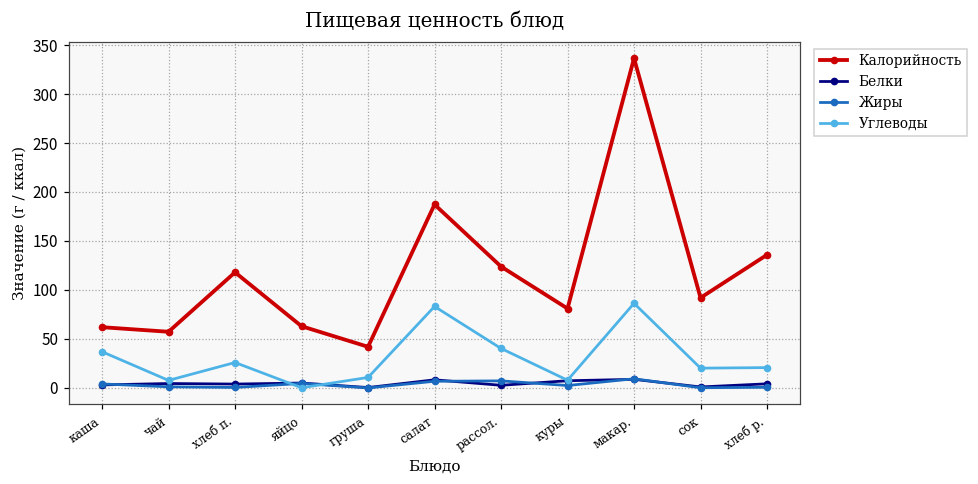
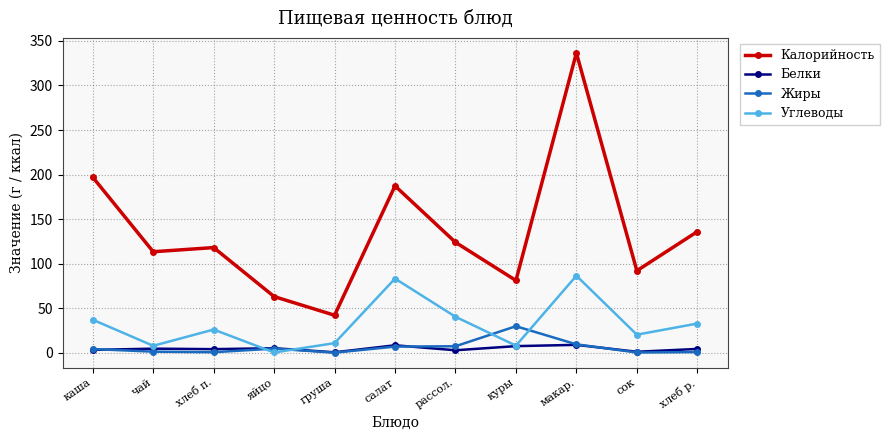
  {
    "Калорийность": {
-     "каша": 60,
-     "чай": 60,
+     "каша": 200,
+     "чай": 110,
      "хлеб п.": 120,
      "яйцо": 60,
      "груша": 40,
      "салат": 190,
      "рассол.": 120,
      "куры": 80,
      "макар.": 340,
      "сок": 90,
      "хлеб р.": 140
    },
    "Белки": {
      "чай": 0,
      "хлеб п.": 0,
      "рассол.": 0,
      "хлеб р.": 0
    },
    "Жиры": {
      "чай": 0,
      "хлеб п.": 0,
      "рассол.": 10,
-     "куры": 0,
+     "куры": 30,
      "хлеб р.": 0
    },
    "Углеводы": {
      "каша": 40,
      "чай": 10,
      "хлеб п.": 30,
      "яйцо": 0,
      "груша": 10,
      "салат": 80,
      "рассол.": 40,
      "макар.": 90,
      "сок": 20,
-     "хлеб р.": 20
+     "хлеб р.": 30
    }
  }
